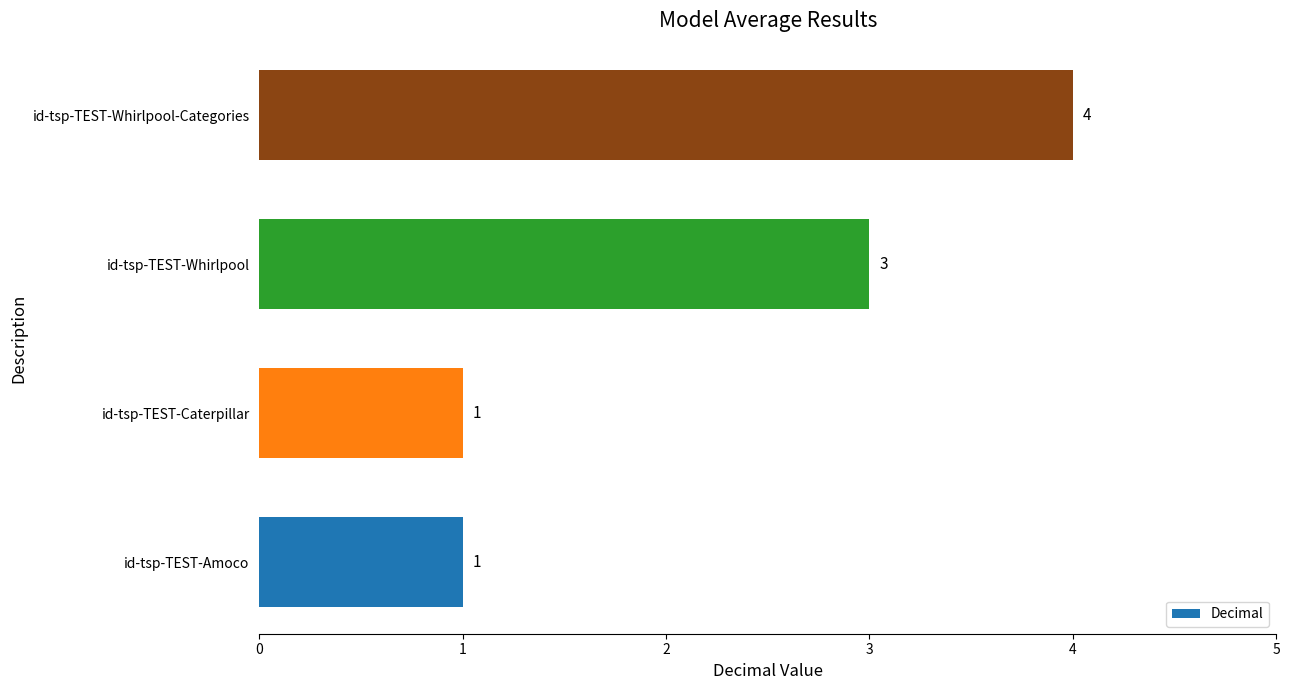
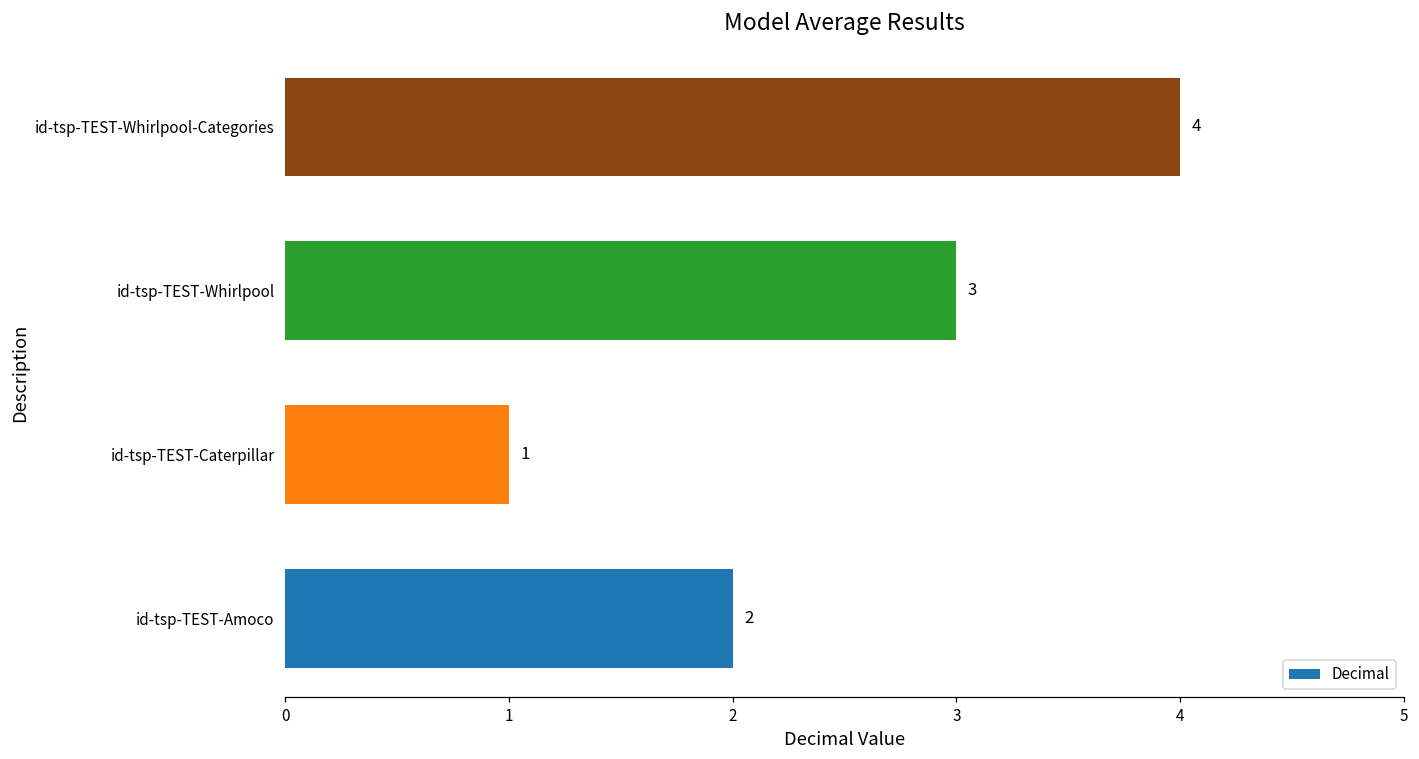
  {
    "id-tsp-TEST-Whirlpool-Categories": 4,
    "id-tsp-TEST-Whirlpool": 3,
    "id-tsp-TEST-Caterpillar": 1,
-   "id-tsp-TEST-Amoco": 1
+   "id-tsp-TEST-Amoco": 2
  }
